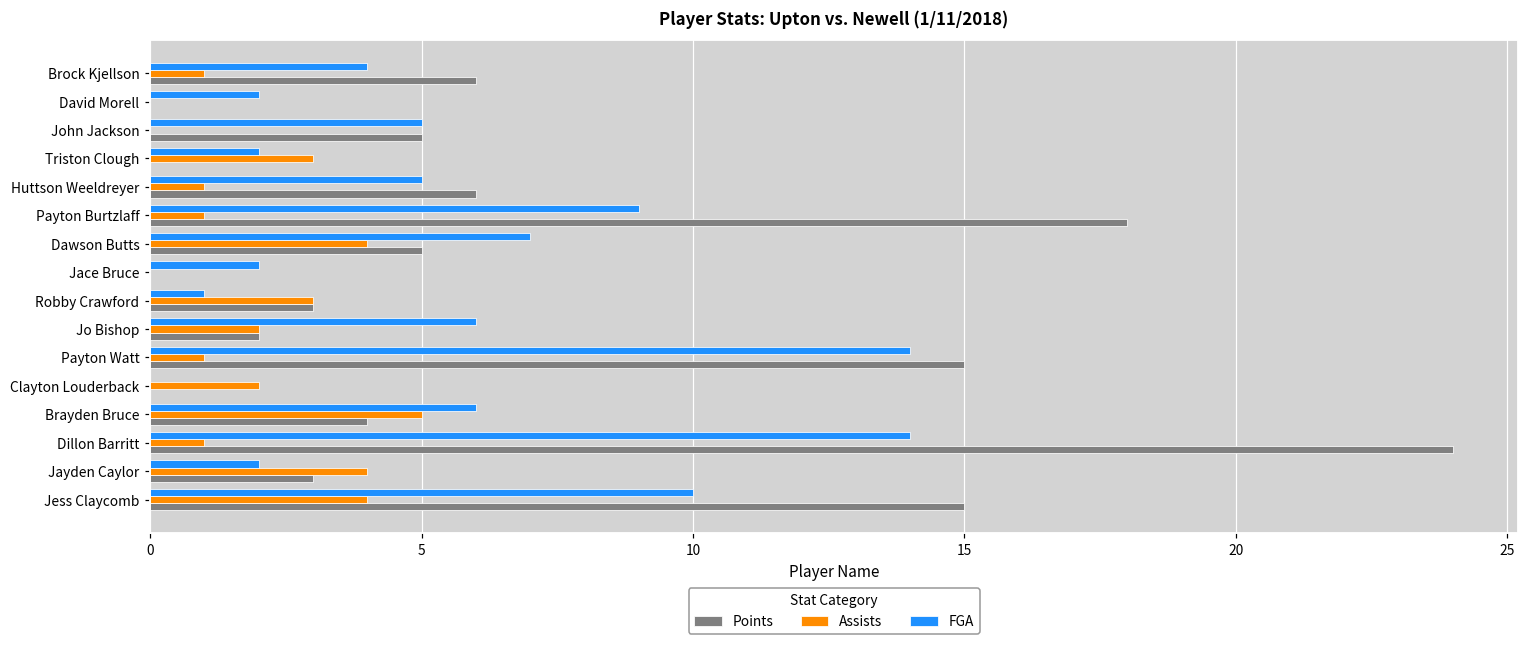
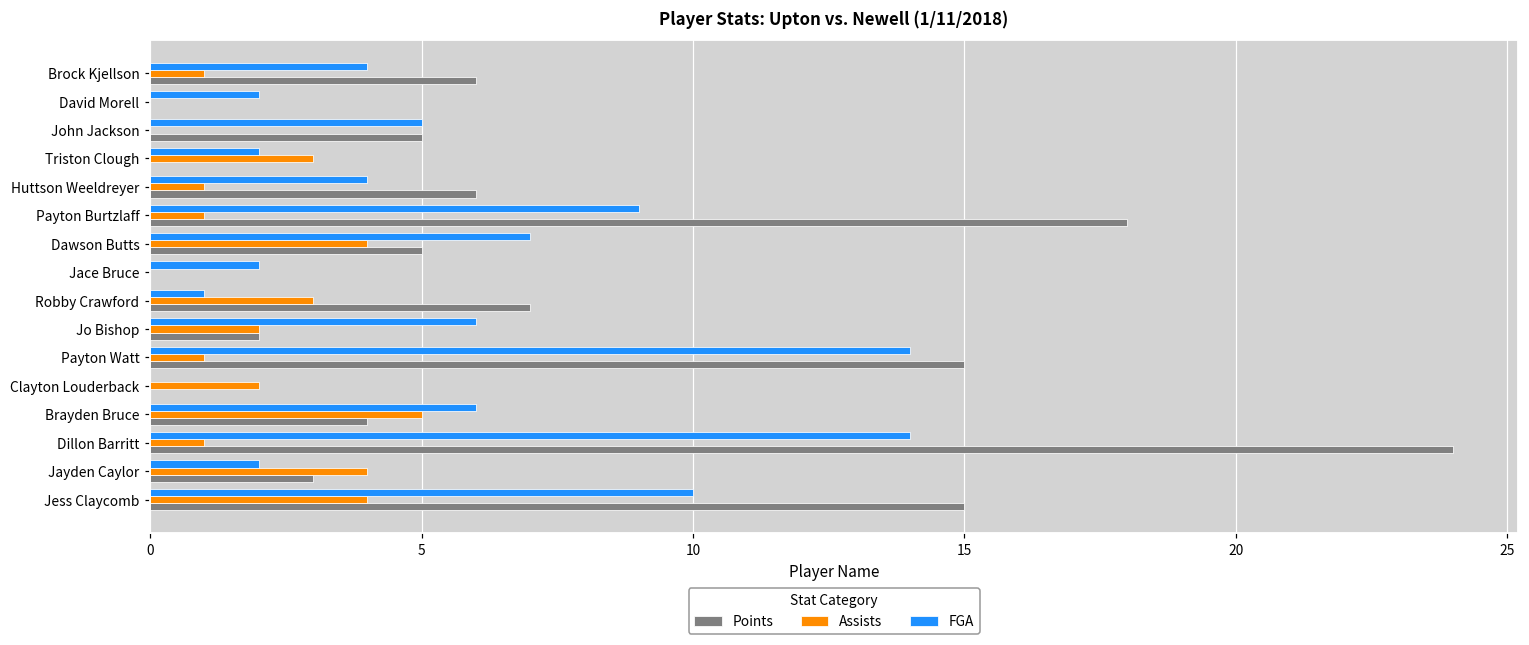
  {
    "Points": {
      "Brock Kjellson": 6,
      "David Morell": 0,
      "John Jackson": 5,
      "Triston Clough": 0,
      "Huttson Weeldreyer": 6,
      "Payton Burtzlaff": 18,
      "Dawson Butts": 5,
      "Jace Bruce": 0,
-     "Robby Crawford": 3,
+     "Robby Crawford": 7,
      "Jo Bishop": 2,
      "Payton Watt": 15,
      "Clayton Louderback": 0,
      "Brayden Bruce": 4,
      "Dillon Barritt": 24,
      "Jayden Caylor": 3,
      "Jess Claycomb": 15
    },
    "Assists": {
      "Brock Kjellson": 1,
      "David Morell": 0,
      "John Jackson": 0,
      "Triston Clough": 3,
      "Huttson Weeldreyer": 1,
      "Payton Burtzlaff": 1,
      "Dawson Butts": 4,
      "Jace Bruce": 0,
      "Robby Crawford": 3,
      "Jo Bishop": 2,
      "Payton Watt": 1,
      "Clayton Louderback": 2,
      "Brayden Bruce": 5,
      "Dillon Barritt": 1,
      "Jayden Caylor": 4,
      "Jess Claycomb": 4
    },
    "FGA": {
      "Brock Kjellson": 4,
      "David Morell": 2,
      "John Jackson": 5,
      "Triston Clough": 2,
-     "Huttson Weeldreyer": 5,
+     "Huttson Weeldreyer": 4,
      "Payton Burtzlaff": 9,
      "Dawson Butts": 7,
      "Jace Bruce": 2,
      "Robby Crawford": 1,
      "Jo Bishop": 6,
      "Payton Watt": 14,
      "Clayton Louderback": 0,
      "Brayden Bruce": 6,
      "Dillon Barritt": 14,
      "Jayden Caylor": 2,
      "Jess Claycomb": 10
    }
  }
